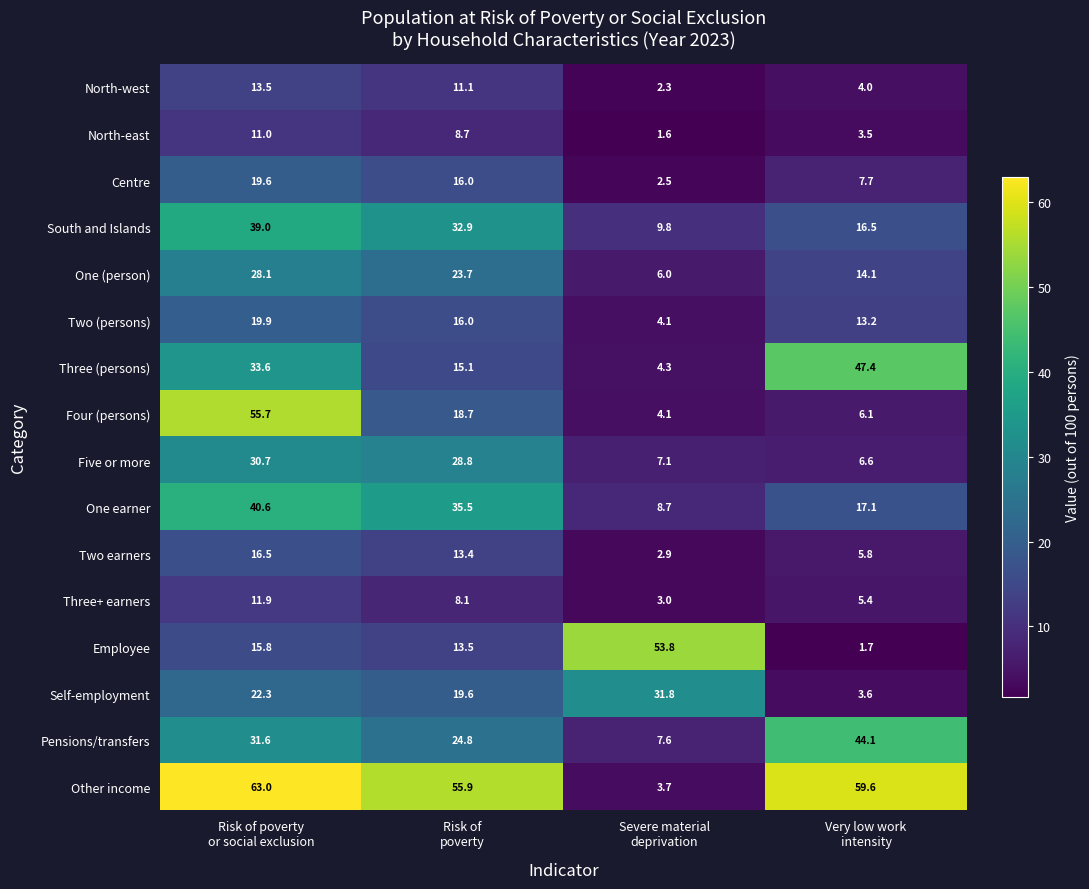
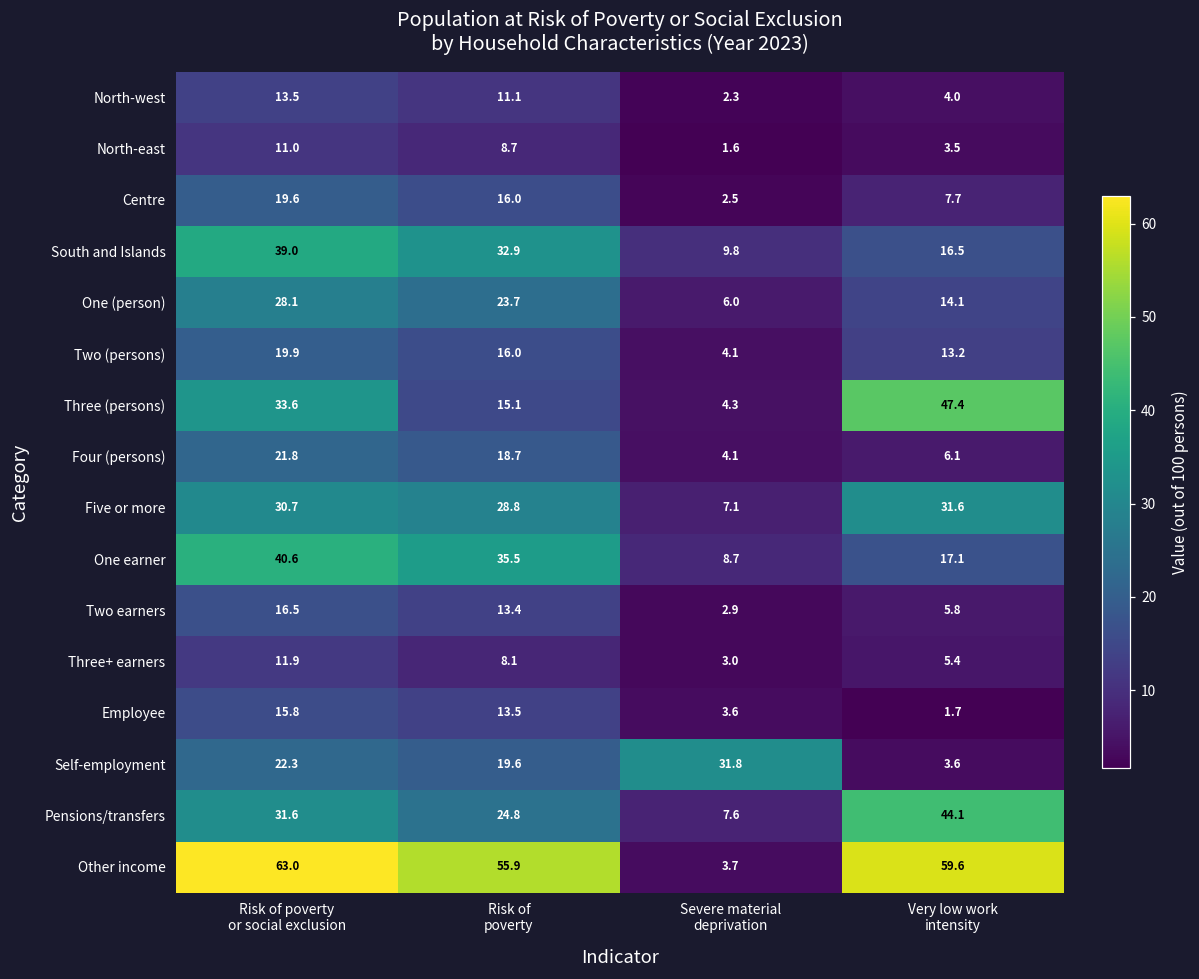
  {
    "North-west": {
      "Risk of poverty or social exclusion": 13.5,
      "Risk of poverty": 11.1,
      "Severe material deprivation": 2.3,
      "Very low work intensity": 4.0
    },
    "North-east": {
      "Risk of poverty or social exclusion": 11.0,
      "Risk of poverty": 8.7,
      "Severe material deprivation": 1.6,
      "Very low work intensity": 3.5
    },
    "Centre": {
      "Risk of poverty or social exclusion": 19.6,
      "Risk of poverty": 16.0,
      "Severe material deprivation": 2.5,
      "Very low work intensity": 7.7
    },
    "South and Islands": {
      "Risk of poverty or social exclusion": 39.0,
      "Risk of poverty": 32.9,
      "Severe material deprivation": 9.8,
      "Very low work intensity": 16.5
    },
    "One (person)": {
      "Risk of poverty or social exclusion": 28.1,
      "Risk of poverty": 23.7,
      "Severe material deprivation": 6.0,
      "Very low work intensity": 14.1
    },
    "Two (persons)": {
      "Risk of poverty or social exclusion": 19.9,
      "Risk of poverty": 16.0,
      "Severe material deprivation": 4.1,
      "Very low work intensity": 13.2
    },
    "Three (persons)": {
      "Risk of poverty or social exclusion": 33.6,
      "Risk of poverty": 15.1,
      "Severe material deprivation": 4.3,
      "Very low work intensity": 47.4
    },
    "Four (persons)": {
-     "Risk of poverty or social exclusion": 55.7,
+     "Risk of poverty or social exclusion": 21.8,
      "Risk of poverty": 18.7,
      "Severe material deprivation": 4.1,
      "Very low work intensity": 6.1
    },
    "Five or more": {
      "Risk of poverty or social exclusion": 30.7,
      "Risk of poverty": 28.8,
      "Severe material deprivation": 7.1,
-     "Very low work intensity": 6.6
+     "Very low work intensity": 31.6
    },
    "One earner": {
      "Risk of poverty or social exclusion": 40.6,
      "Risk of poverty": 35.5,
      "Severe material deprivation": 8.7,
      "Very low work intensity": 17.1
    },
    "Two earners": {
      "Risk of poverty or social exclusion": 16.5,
      "Risk of poverty": 13.4,
      "Severe material deprivation": 2.9,
      "Very low work intensity": 5.8
    },
    "Three+ earners": {
      "Risk of poverty or social exclusion": 11.9,
      "Risk of poverty": 8.1,
      "Severe material deprivation": 3.0,
      "Very low work intensity": 5.4
    },
    "Employee": {
      "Risk of poverty or social exclusion": 15.8,
      "Risk of poverty": 13.5,
-     "Severe material deprivation": 53.8,
+     "Severe material deprivation": 3.6,
      "Very low work intensity": 1.7
    },
    "Self-employment": {
      "Risk of poverty or social exclusion": 22.3,
      "Risk of poverty": 19.6,
      "Severe material deprivation": 31.8,
      "Very low work intensity": 3.6
    },
    "Pensions/transfers": {
      "Risk of poverty or social exclusion": 31.6,
      "Risk of poverty": 24.8,
      "Severe material deprivation": 7.6,
      "Very low work intensity": 44.1
    },
    "Other income": {
      "Risk of poverty or social exclusion": 63.0,
      "Risk of poverty": 55.9,
      "Severe material deprivation": 3.7,
      "Very low work intensity": 59.6
    }
  }
